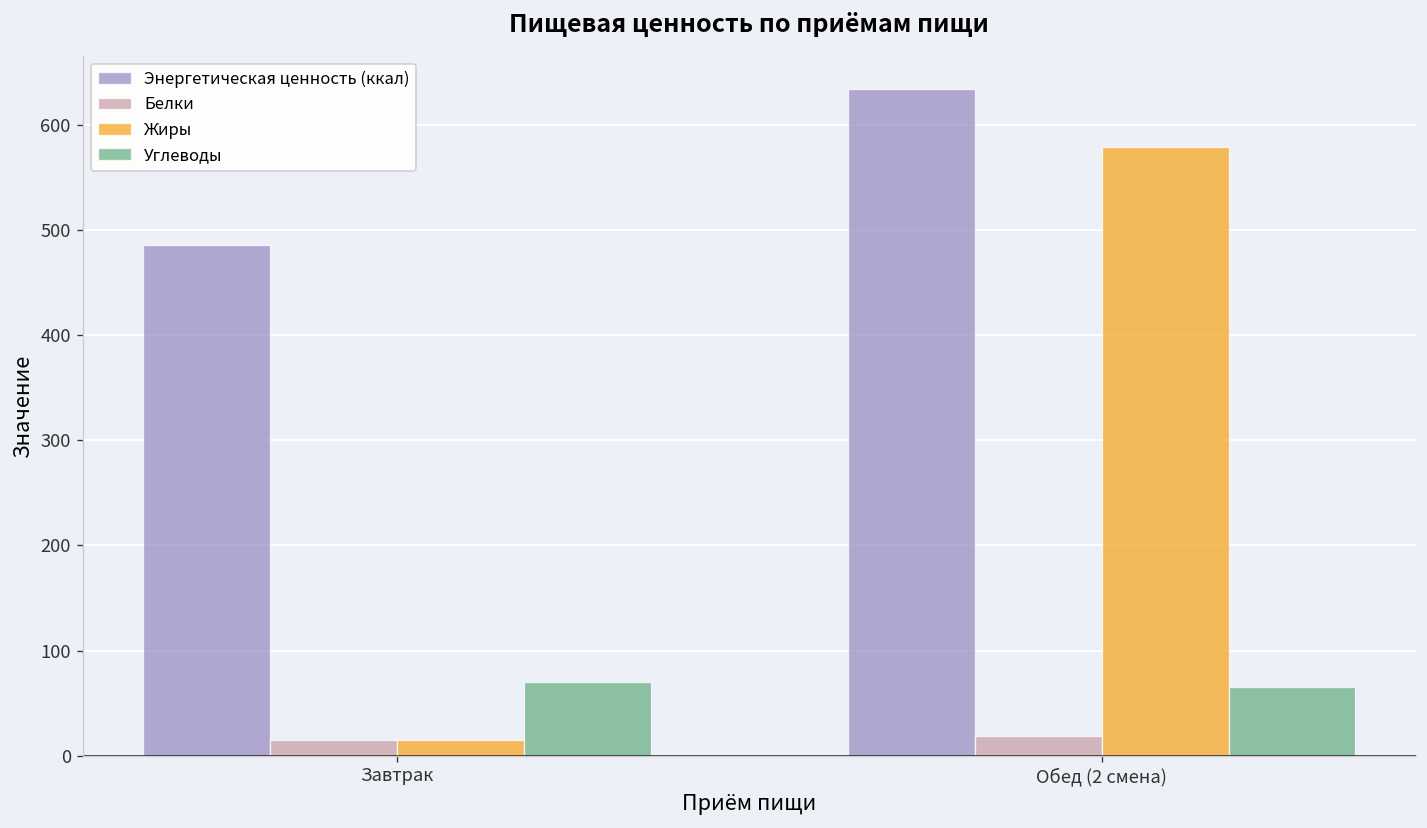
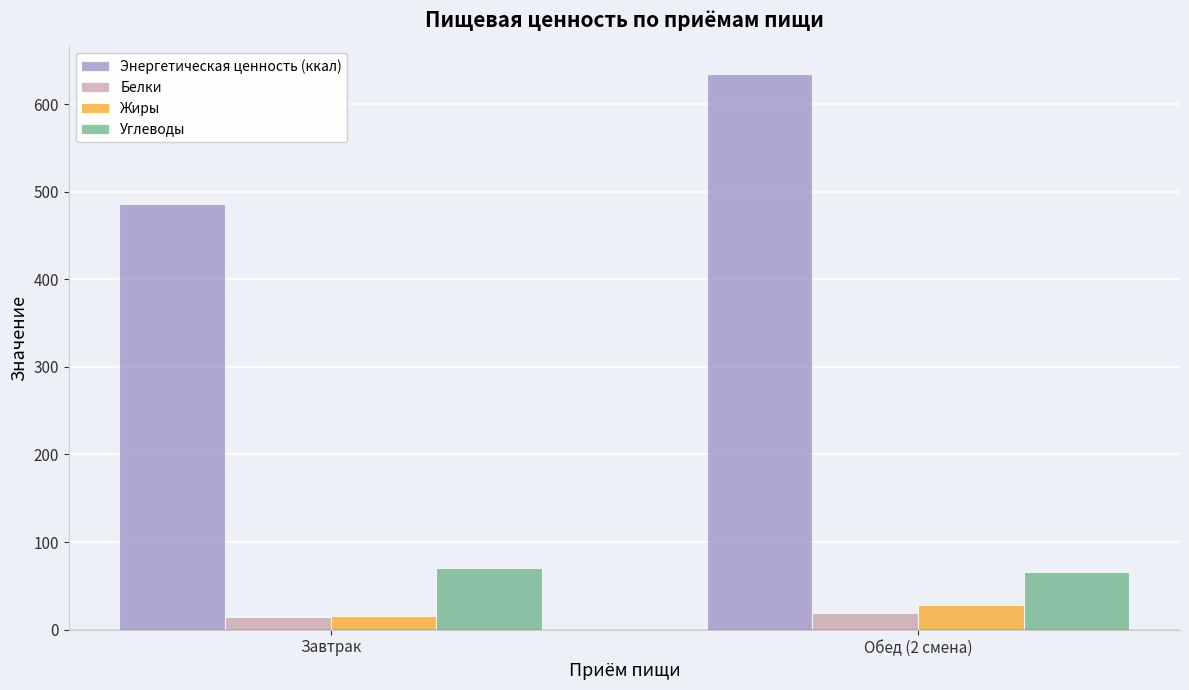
  {
    "Жиры": {
      "Завтрак": 20,
-     "Обед (2 смена)": 580
+     "Обед (2 смена)": 30
    },
    "Углеводы": {
      "Завтрак": 70,
      "Обед (2 смена)": 70
    }
  }
